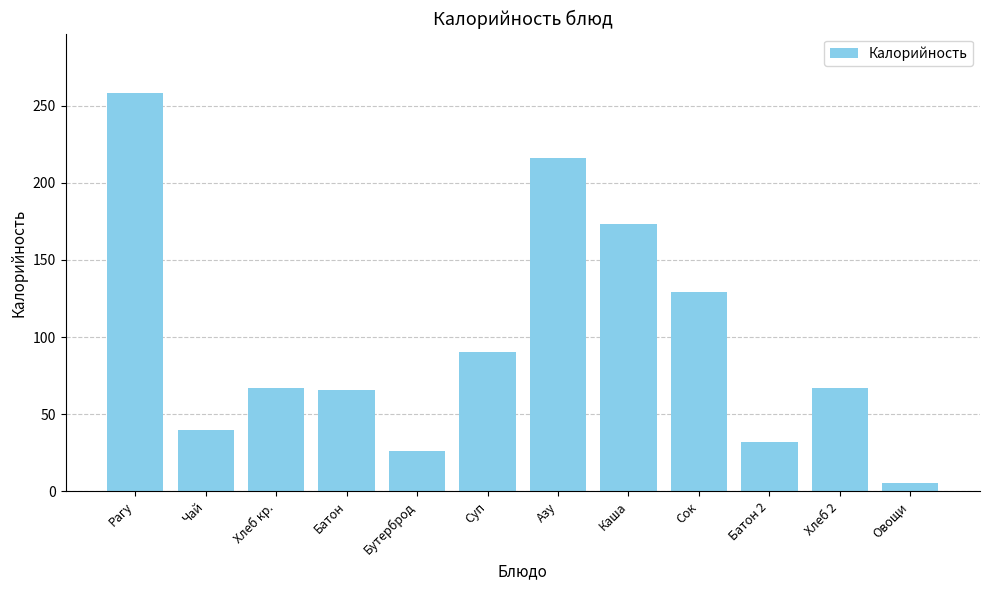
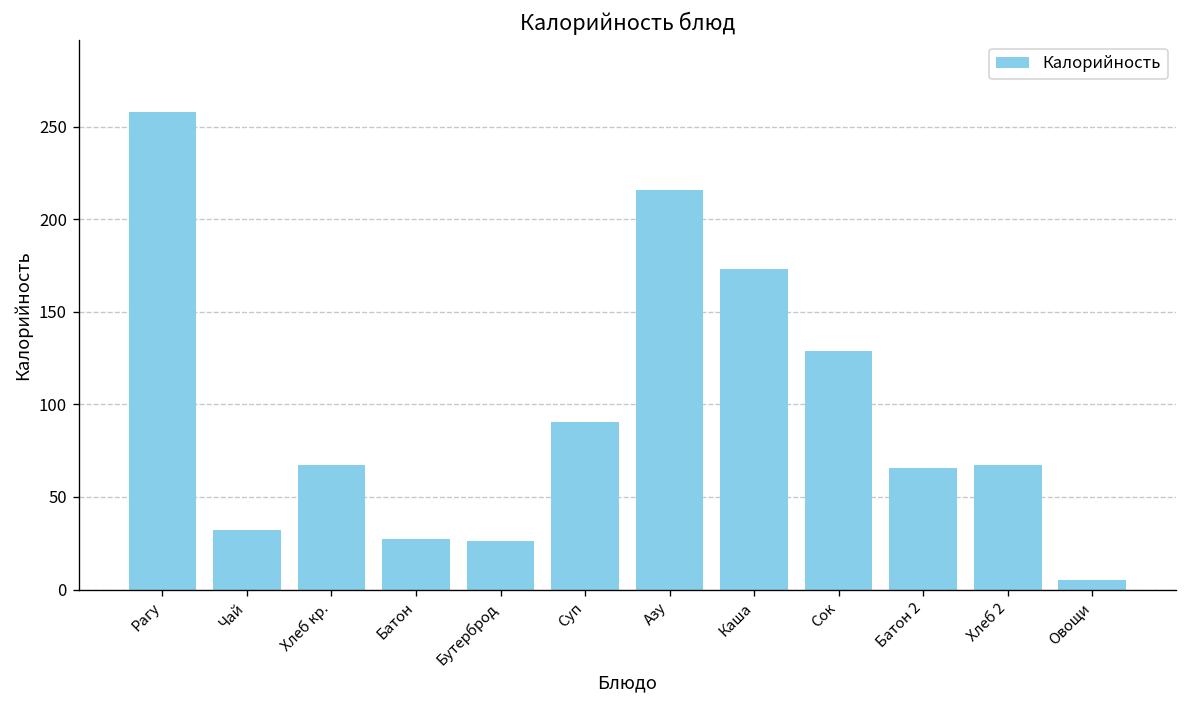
  {
    "Рагу": 258,
-   "Чай": 40,
+   "Чай": 32,
    "Хлеб кр.": 67,
-   "Батон": 66,
+   "Батон": 27,
    "Бутерброд": 26,
    "Суп": 91,
    "Азу": 216,
    "Каша": 173,
    "Сок": 129,
-   "Батон 2": 32,
+   "Батон 2": 66,
    "Хлеб 2": 67,
    "Овощи": 5
  }
